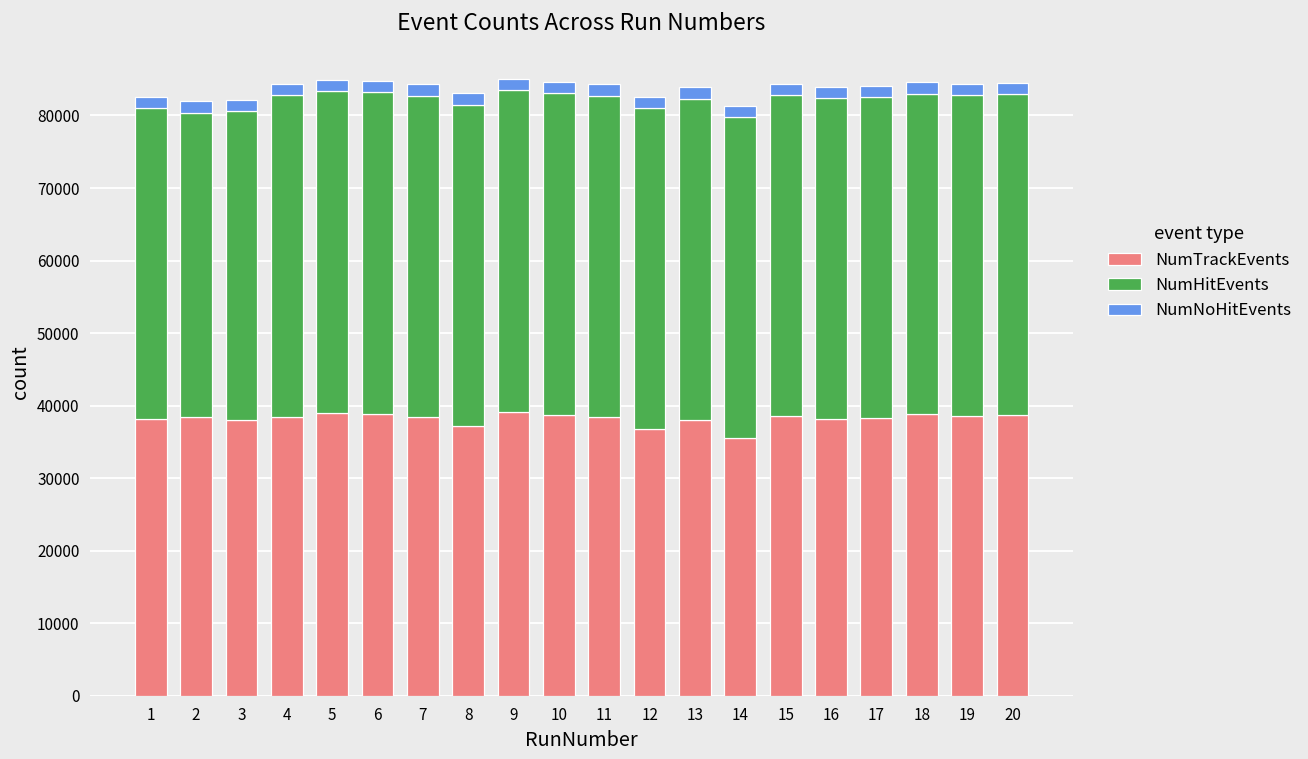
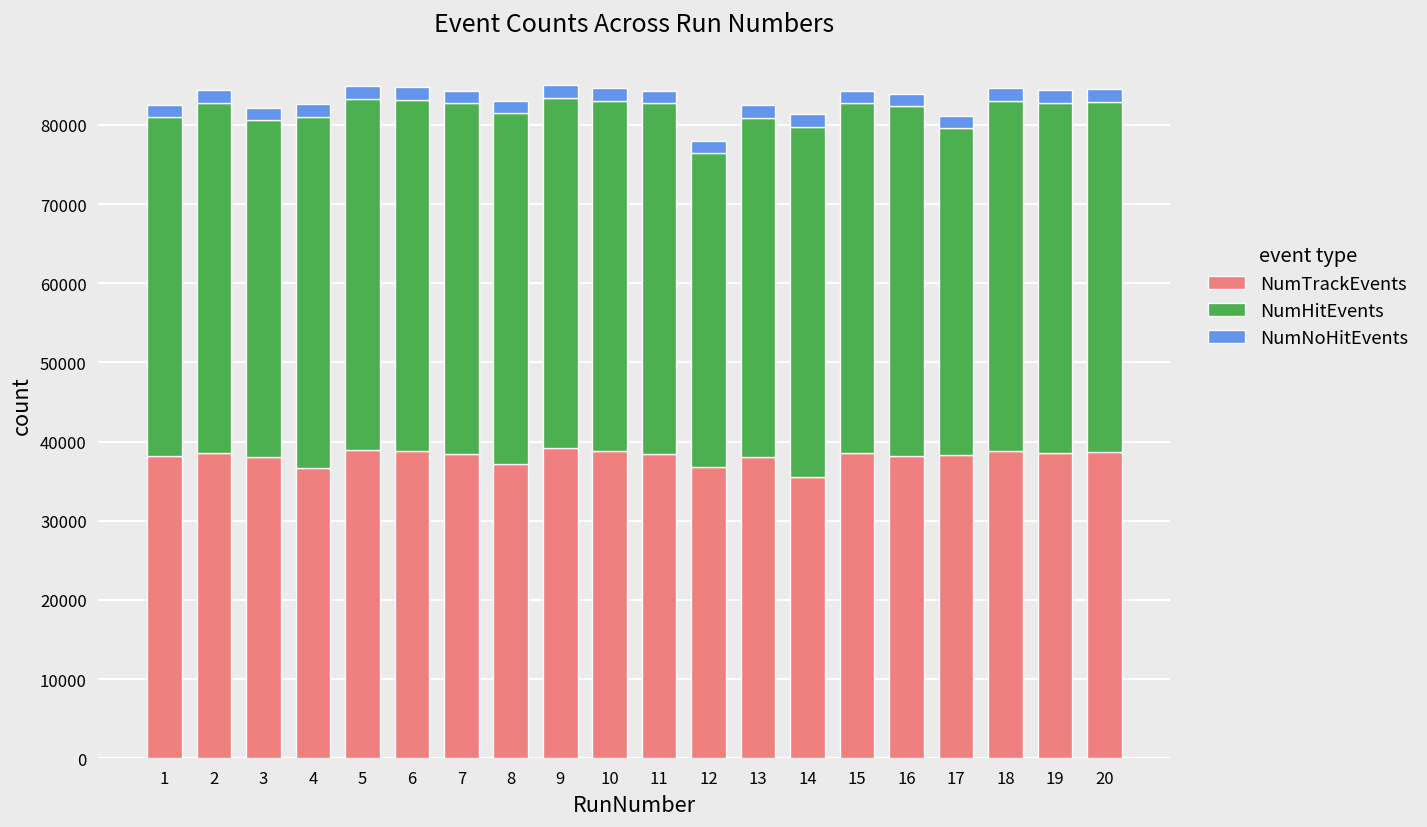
  {
    "NumTrackEvents": {
      "1": 38000,
      "2": 39000,
      "3": 38000,
-     "4": 38000,
+     "4": 37000,
      "5": 39000,
      "6": 39000,
      "7": 38000,
      "8": 37000,
      "9": 39000,
      "10": 39000,
      "11": 38000,
      "12": 37000,
      "13": 38000,
      "14": 36000,
      "15": 39000,
      "16": 38000,
      "17": 38000,
      "18": 39000,
      "19": 39000,
      "20": 39000
    },
    "NumHitEvents": {
      "1": 43000,
-     "2": 42000,
+     "2": 44000,
      "3": 43000,
      "4": 44000,
      "5": 44000,
      "6": 44000,
      "7": 44000,
      "8": 44000,
      "9": 44000,
      "10": 44000,
      "11": 44000,
-     "12": 44000,
-     "13": 44000,
+     "12": 40000,
+     "13": 43000,
      "14": 44000,
      "15": 44000,
      "16": 44000,
-     "17": 44000,
+     "17": 41000,
      "18": 44000,
      "19": 44000,
      "20": 44000
    },
    "NumNoHitEvents": {
      "1": 2000,
      "2": 2000,
      "3": 2000,
      "4": 2000,
      "5": 2000,
      "6": 2000,
      "7": 2000,
      "8": 2000,
      "9": 2000,
      "10": 2000,
      "11": 2000,
      "12": 2000,
      "13": 2000,
      "14": 2000,
      "15": 2000,
      "16": 2000,
      "17": 2000,
      "18": 2000,
      "19": 2000,
      "20": 2000
    }
  }
